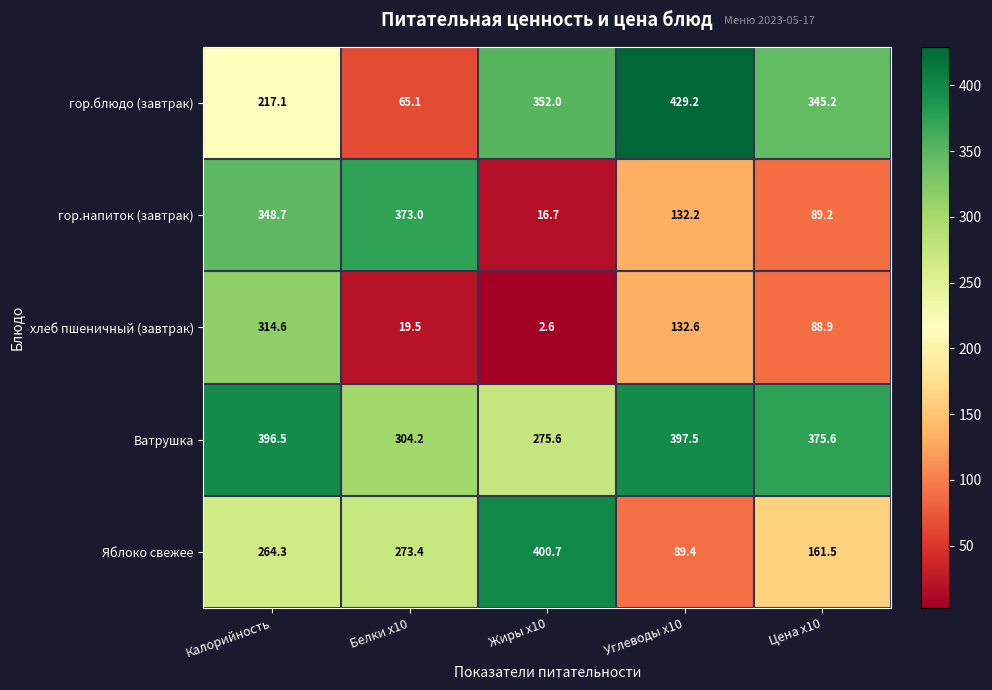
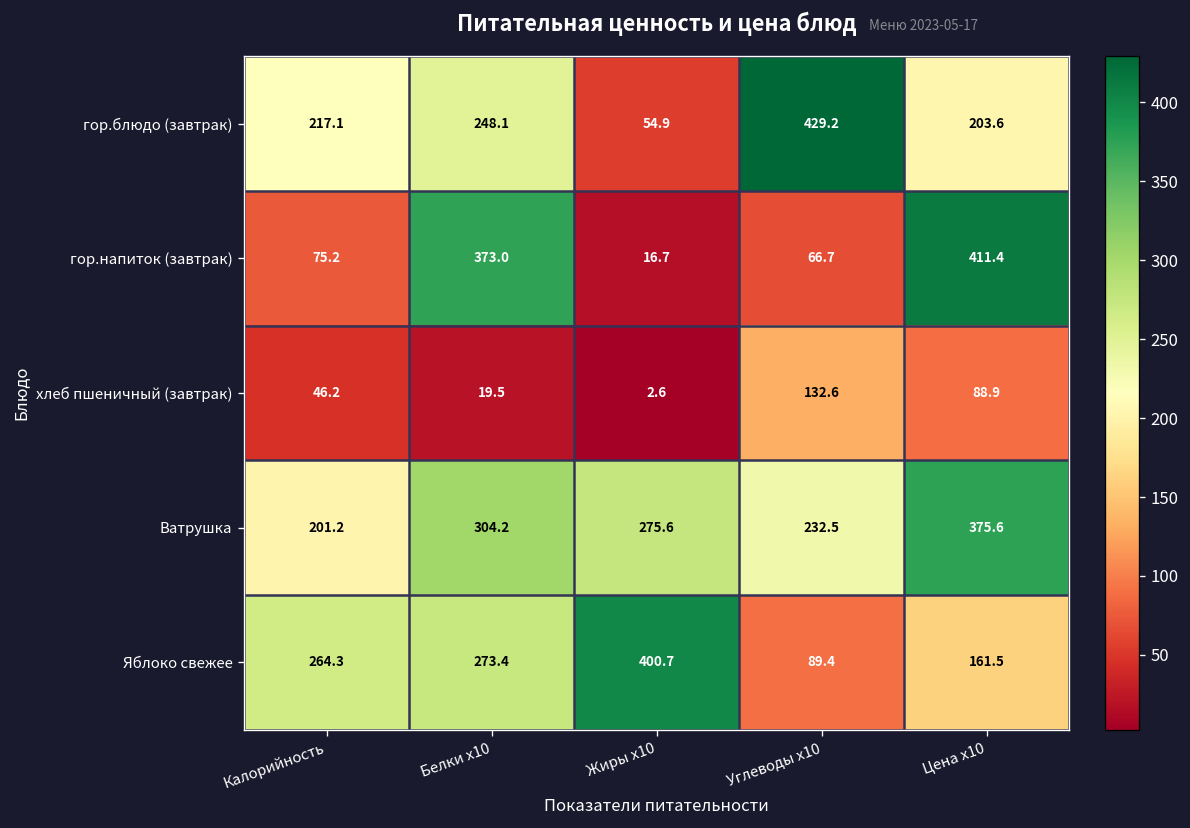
  {
    "гор.блюдо (завтрак)": {
      "Калорийность": 217.1,
-     "Белки x10": 65.1,
-     "Жиры x10": 352.0,
+     "Белки x10": 248.1,
+     "Жиры x10": 54.9,
      "Углеводы x10": 429.2,
-     "Цена x10": 345.2
+     "Цена x10": 203.6
    },
    "гор.напиток (завтрак)": {
-     "Калорийность": 348.7,
+     "Калорийность": 75.2,
      "Белки x10": 373.0,
      "Жиры x10": 16.7,
-     "Углеводы x10": 132.2,
-     "Цена x10": 89.2
+     "Углеводы x10": 66.7,
+     "Цена x10": 411.4
    },
    "хлеб пшеничный (завтрак)": {
-     "Калорийность": 314.6,
+     "Калорийность": 46.2,
      "Белки x10": 19.5,
      "Жиры x10": 2.6,
      "Углеводы x10": 132.6,
      "Цена x10": 88.9
    },
    "Ватрушка": {
-     "Калорийность": 396.5,
+     "Калорийность": 201.2,
      "Белки x10": 304.2,
      "Жиры x10": 275.6,
-     "Углеводы x10": 397.5,
+     "Углеводы x10": 232.5,
      "Цена x10": 375.6
    },
    "Яблоко свежее": {
      "Калорийность": 264.3,
      "Белки x10": 273.4,
      "Жиры x10": 400.7,
      "Углеводы x10": 89.4,
      "Цена x10": 161.5
    }
  }
